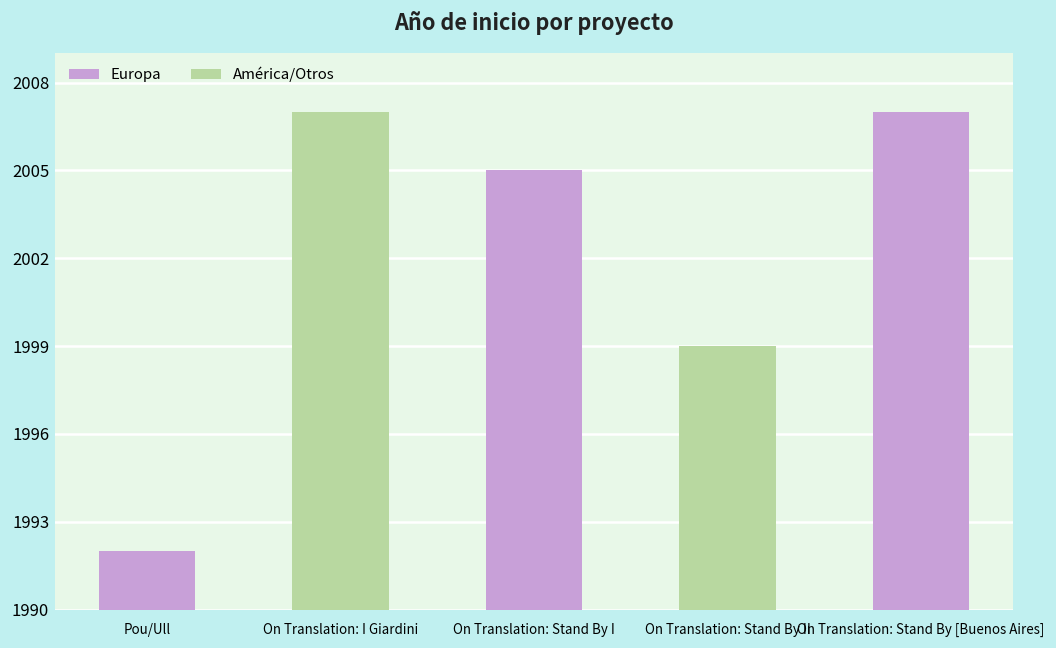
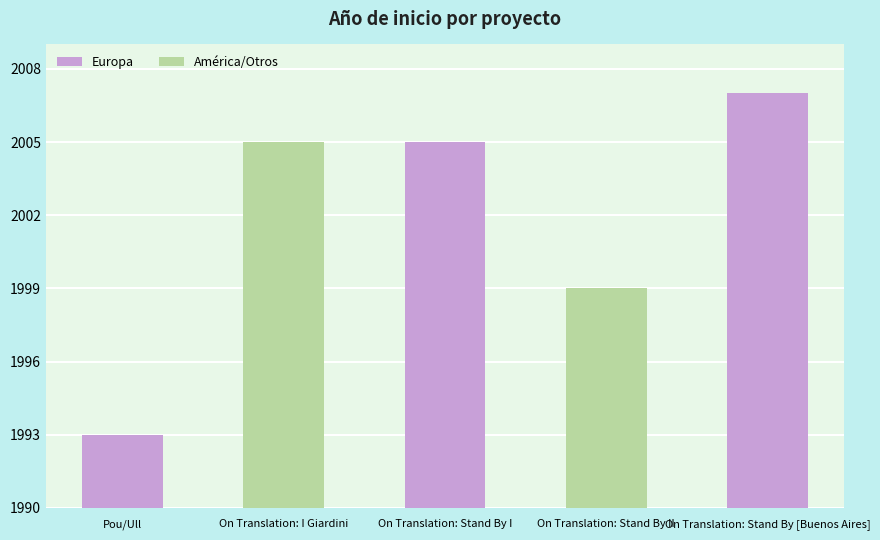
  {
-   "Pou/Ull": 1992,
-   "On Translation: I Giardini": 2007,
+   "Pou/Ull": 1993,
+   "On Translation: I Giardini": 2005,
    "On Translation: Stand By I": 2005,
    "On Translation: Stand By II": 1999,
    "On Translation: Stand By [Buenos Aires]": 2007
  }
